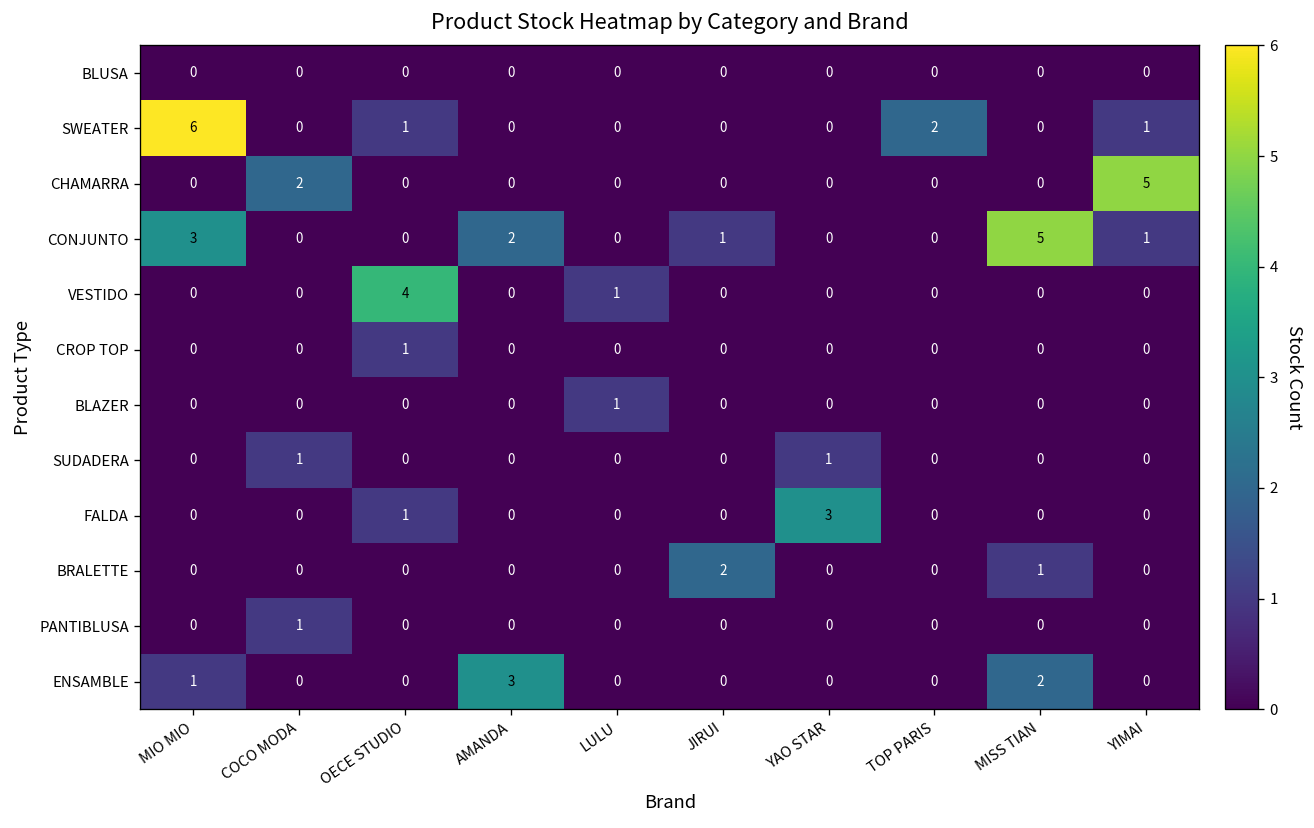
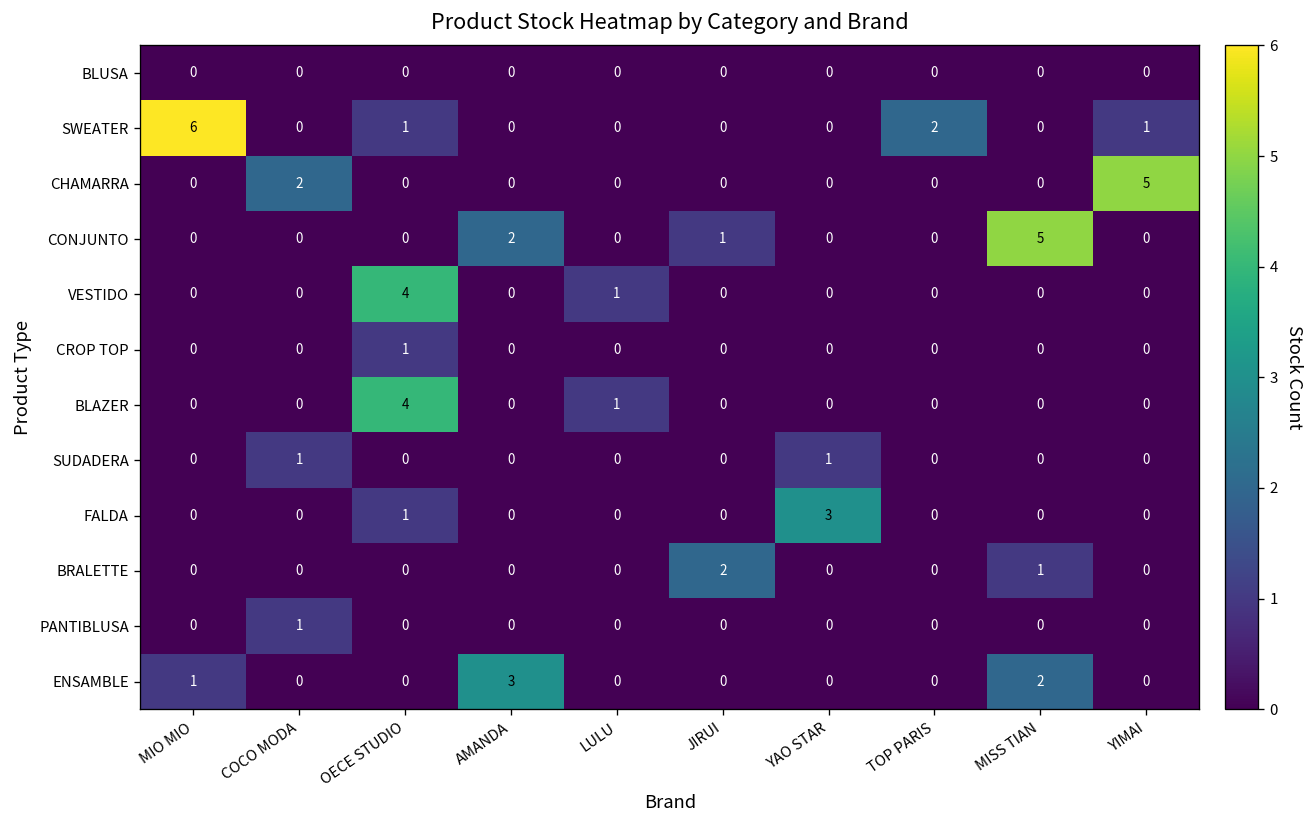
  {
    "BLUSA": {
      "MIO MIO": 0,
      "COCO MODA": 0,
      "OECE STUDIO": 0,
      "AMANDA": 0,
      "LULU": 0,
      "JIRUI": 0,
      "YAO STAR": 0,
      "TOP PARIS": 0,
      "MISS TIAN": 0,
      "YIMAI": 0
    },
    "SWEATER": {
      "MIO MIO": 6,
      "COCO MODA": 0,
      "OECE STUDIO": 1,
      "AMANDA": 0,
      "LULU": 0,
      "JIRUI": 0,
      "YAO STAR": 0,
      "TOP PARIS": 2,
      "MISS TIAN": 0,
      "YIMAI": 1
    },
    "CHAMARRA": {
      "MIO MIO": 0,
      "COCO MODA": 2,
      "OECE STUDIO": 0,
      "AMANDA": 0,
      "LULU": 0,
      "JIRUI": 0,
      "YAO STAR": 0,
      "TOP PARIS": 0,
      "MISS TIAN": 0,
      "YIMAI": 5
    },
    "CONJUNTO": {
-     "MIO MIO": 3,
+     "MIO MIO": 0,
      "COCO MODA": 0,
      "OECE STUDIO": 0,
      "AMANDA": 2,
      "LULU": 0,
      "JIRUI": 1,
      "YAO STAR": 0,
      "TOP PARIS": 0,
      "MISS TIAN": 5,
-     "YIMAI": 1
+     "YIMAI": 0
    },
    "VESTIDO": {
      "MIO MIO": 0,
      "COCO MODA": 0,
      "OECE STUDIO": 4,
      "AMANDA": 0,
      "LULU": 1,
      "JIRUI": 0,
      "YAO STAR": 0,
      "TOP PARIS": 0,
      "MISS TIAN": 0,
      "YIMAI": 0
    },
    "CROP TOP": {
      "MIO MIO": 0,
      "COCO MODA": 0,
      "OECE STUDIO": 1,
      "AMANDA": 0,
      "LULU": 0,
      "JIRUI": 0,
      "YAO STAR": 0,
      "TOP PARIS": 0,
      "MISS TIAN": 0,
      "YIMAI": 0
    },
    "BLAZER": {
      "MIO MIO": 0,
      "COCO MODA": 0,
-     "OECE STUDIO": 0,
+     "OECE STUDIO": 4,
      "AMANDA": 0,
      "LULU": 1,
      "JIRUI": 0,
      "YAO STAR": 0,
      "TOP PARIS": 0,
      "MISS TIAN": 0,
      "YIMAI": 0
    },
    "SUDADERA": {
      "MIO MIO": 0,
      "COCO MODA": 1,
      "OECE STUDIO": 0,
      "AMANDA": 0,
      "LULU": 0,
      "JIRUI": 0,
      "YAO STAR": 1,
      "TOP PARIS": 0,
      "MISS TIAN": 0,
      "YIMAI": 0
    },
    "FALDA": {
      "MIO MIO": 0,
      "COCO MODA": 0,
      "OECE STUDIO": 1,
      "AMANDA": 0,
      "LULU": 0,
      "JIRUI": 0,
      "YAO STAR": 3,
      "TOP PARIS": 0,
      "MISS TIAN": 0,
      "YIMAI": 0
    },
    "BRALETTE": {
      "MIO MIO": 0,
      "COCO MODA": 0,
      "OECE STUDIO": 0,
      "AMANDA": 0,
      "LULU": 0,
      "JIRUI": 2,
      "YAO STAR": 0,
      "TOP PARIS": 0,
      "MISS TIAN": 1,
      "YIMAI": 0
    },
    "PANTIBLUSA": {
      "MIO MIO": 0,
      "COCO MODA": 1,
      "OECE STUDIO": 0,
      "AMANDA": 0,
      "LULU": 0,
      "JIRUI": 0,
      "YAO STAR": 0,
      "TOP PARIS": 0,
      "MISS TIAN": 0,
      "YIMAI": 0
    },
    "ENSAMBLE": {
      "MIO MIO": 1,
      "COCO MODA": 0,
      "OECE STUDIO": 0,
      "AMANDA": 3,
      "LULU": 0,
      "JIRUI": 0,
      "YAO STAR": 0,
      "TOP PARIS": 0,
      "MISS TIAN": 2,
      "YIMAI": 0
    }
  }
